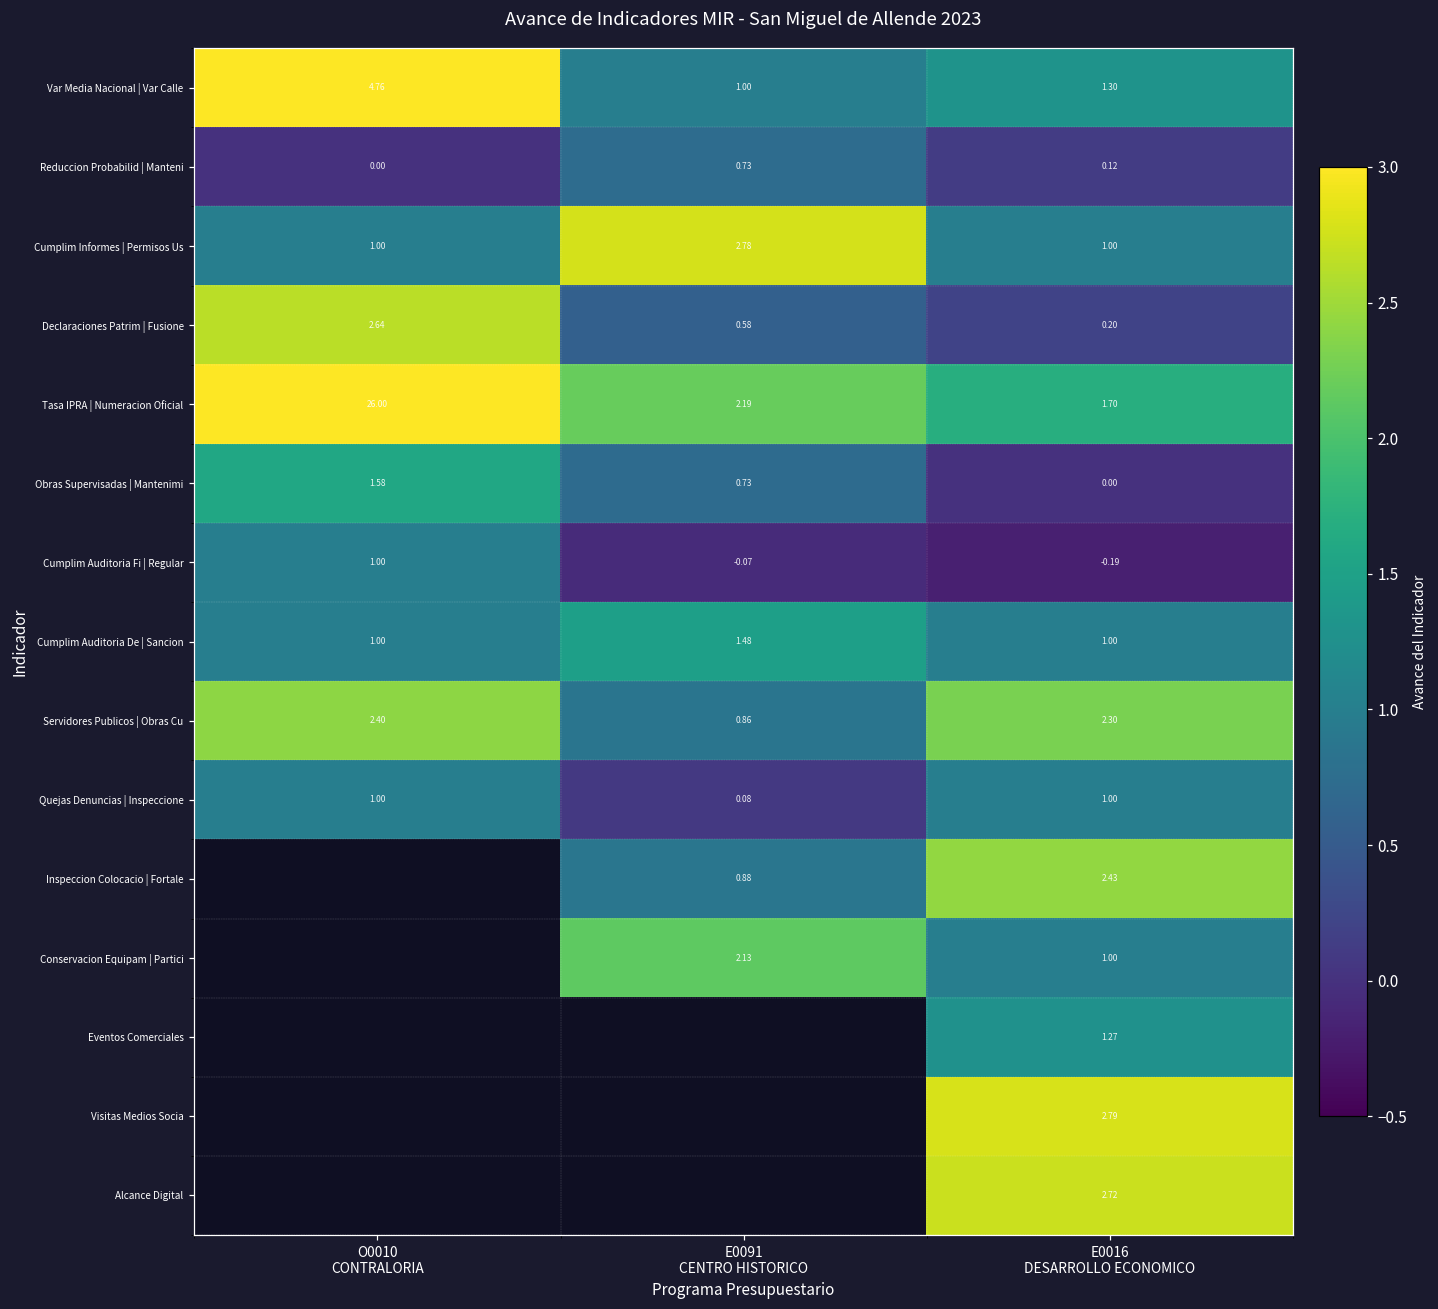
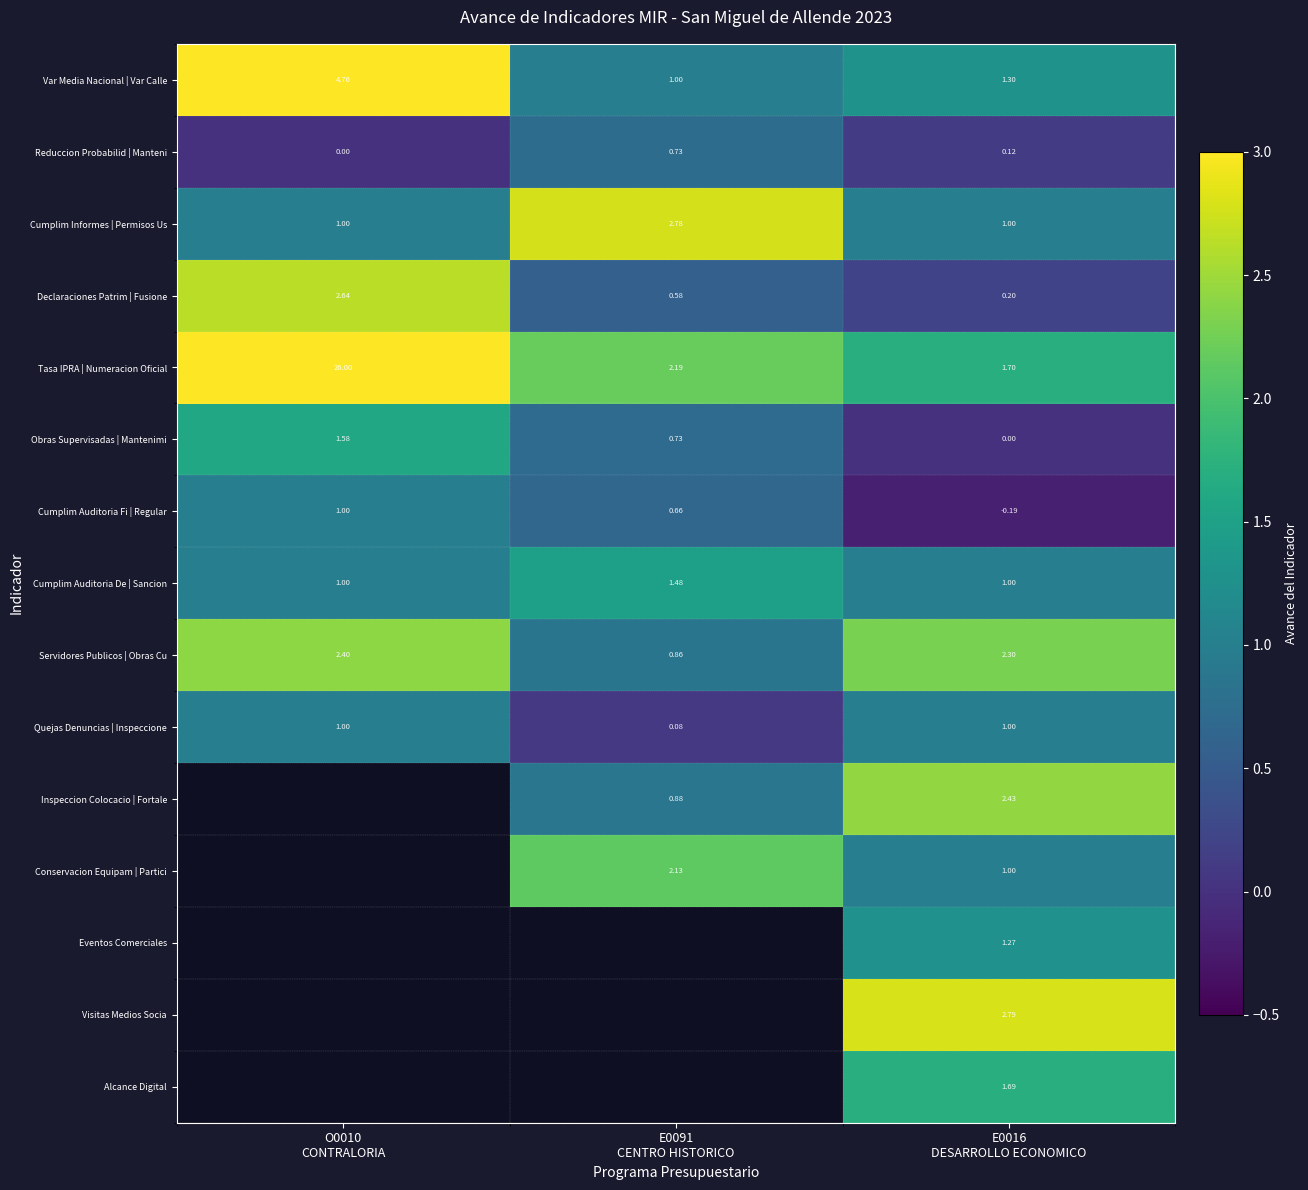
  {
    "Var Media Nacional | Var Calle": {
      "O0010 CONTRALORIA": 4.76,
      "E0091 CENTRO HISTORICO": 1.00,
      "E0016 DESARROLLO ECONOMICO": 1.30
    },
    "Reduccion Probabilid | Manteni": {
      "O0010 CONTRALORIA": 0.00,
      "E0091 CENTRO HISTORICO": 0.73,
      "E0016 DESARROLLO ECONOMICO": 0.12
    },
    "Cumplim Informes | Permisos Us": {
      "O0010 CONTRALORIA": 1.00,
      "E0091 CENTRO HISTORICO": 2.78,
      "E0016 DESARROLLO ECONOMICO": 1.00
    },
    "Declaraciones Patrim | Fusione": {
      "O0010 CONTRALORIA": 2.64,
      "E0091 CENTRO HISTORICO": 0.58,
      "E0016 DESARROLLO ECONOMICO": 0.20
    },
    "Tasa IPRA | Numeracion Oficial": {
      "O0010 CONTRALORIA": 26.00,
      "E0091 CENTRO HISTORICO": 2.19,
      "E0016 DESARROLLO ECONOMICO": 1.70
    },
    "Obras Supervisadas | Mantenimi": {
      "O0010 CONTRALORIA": 1.58,
      "E0091 CENTRO HISTORICO": 0.73,
      "E0016 DESARROLLO ECONOMICO": 0.00
    },
    "Cumplim Auditoria Fi | Regular": {
      "O0010 CONTRALORIA": 1.00,
-     "E0091 CENTRO HISTORICO": -0.07,
+     "E0091 CENTRO HISTORICO": 0.66,
      "E0016 DESARROLLO ECONOMICO": -0.19
    },
    "Cumplim Auditoria De | Sancion": {
      "O0010 CONTRALORIA": 1.00,
      "E0091 CENTRO HISTORICO": 1.48,
      "E0016 DESARROLLO ECONOMICO": 1.00
    },
    "Servidores Publicos | Obras Cu": {
      "O0010 CONTRALORIA": 2.40,
      "E0091 CENTRO HISTORICO": 0.86,
      "E0016 DESARROLLO ECONOMICO": 2.30
    },
    "Quejas Denuncias | Inspeccione": {
      "O0010 CONTRALORIA": 1.00,
      "E0091 CENTRO HISTORICO": 0.08,
      "E0016 DESARROLLO ECONOMICO": 1.00
    },
    "Inspeccion Colocacio | Fortale": {
      "E0091 CENTRO HISTORICO": 0.88,
      "E0016 DESARROLLO ECONOMICO": 2.43
    },
    "Conservacion Equipam | Partici": {
      "E0091 CENTRO HISTORICO": 2.13,
      "E0016 DESARROLLO ECONOMICO": 1.00
    },
    "Eventos Comerciales": {
      "E0016 DESARROLLO ECONOMICO": 1.27
    },
    "Visitas Medios Socia": {
      "E0016 DESARROLLO ECONOMICO": 2.79
    },
    "Alcance Digital": {
-     "E0016 DESARROLLO ECONOMICO": 2.72
+     "E0016 DESARROLLO ECONOMICO": 1.69
    }
  }
